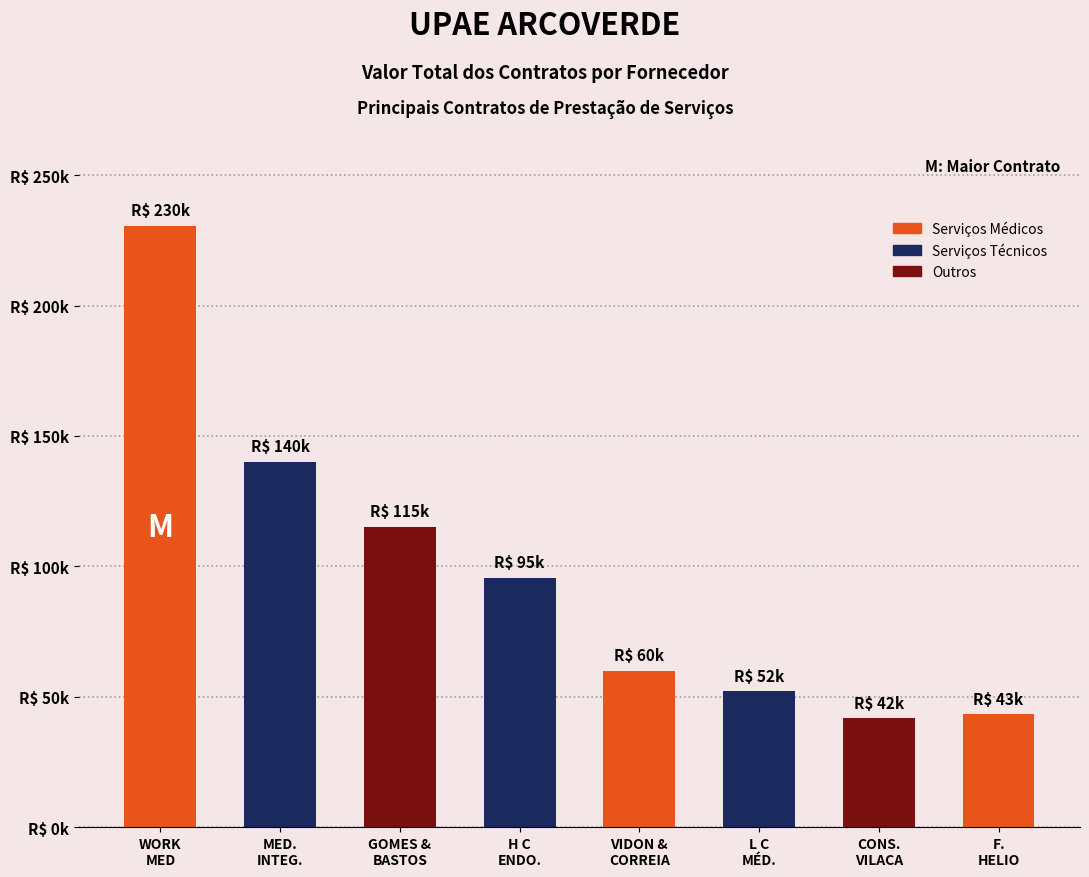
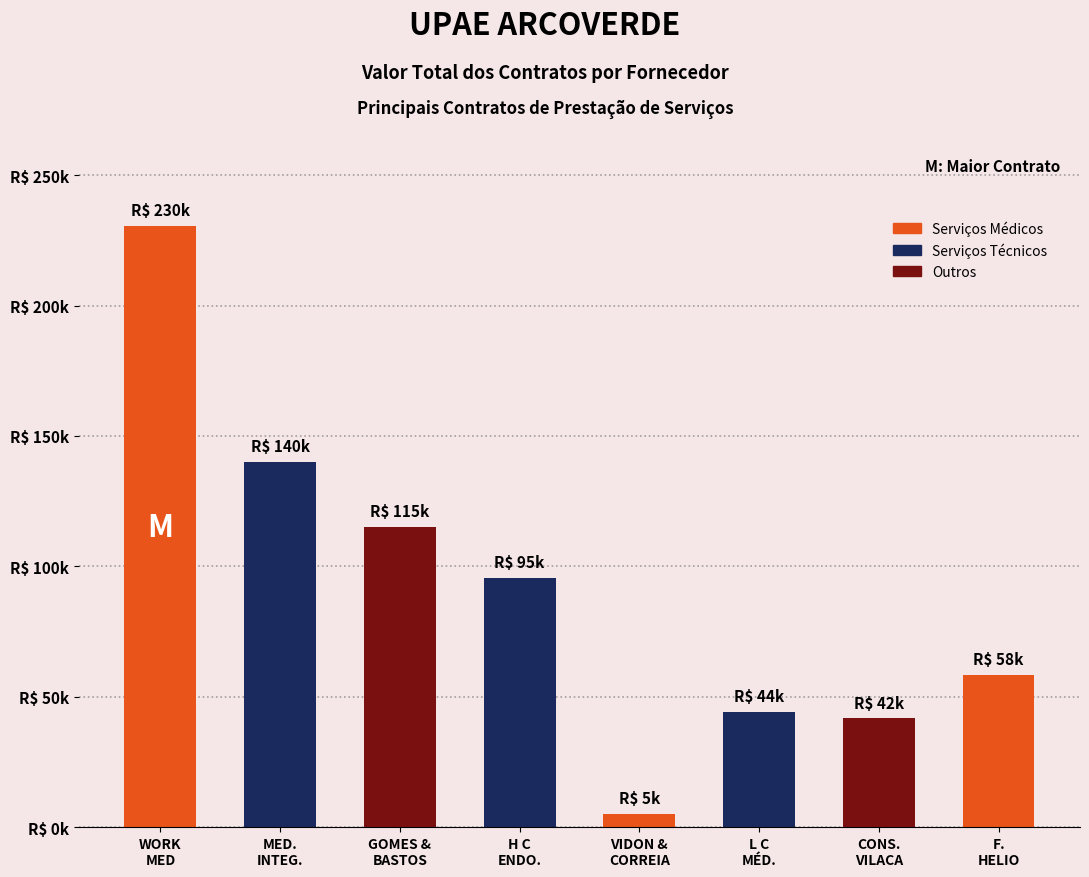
  {
    "WORK MED": "230k",
    "MED. INTEG.": "140k",
    "GOMES & BASTOS": "115k",
    "H C ENDO.": "95k",
-   "VIDON & CORREIA": "60k",
-   "L C MÉD.": "52k",
+   "VIDON & CORREIA": "5k",
+   "L C MÉD.": "44k",
    "CONS. VILACA": "42k",
-   "F. HELIO": "43k"
+   "F. HELIO": "58k"
  }
